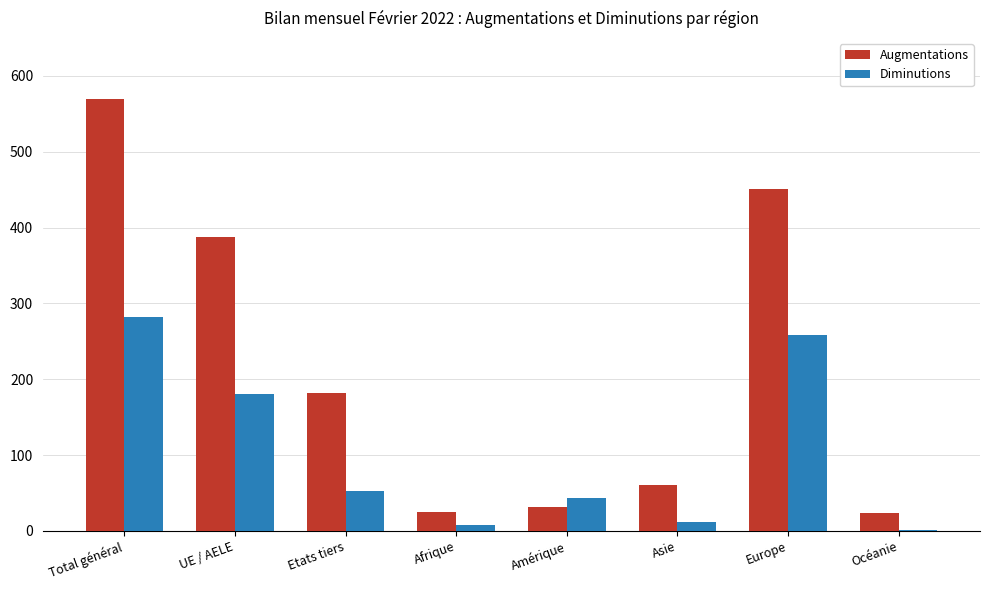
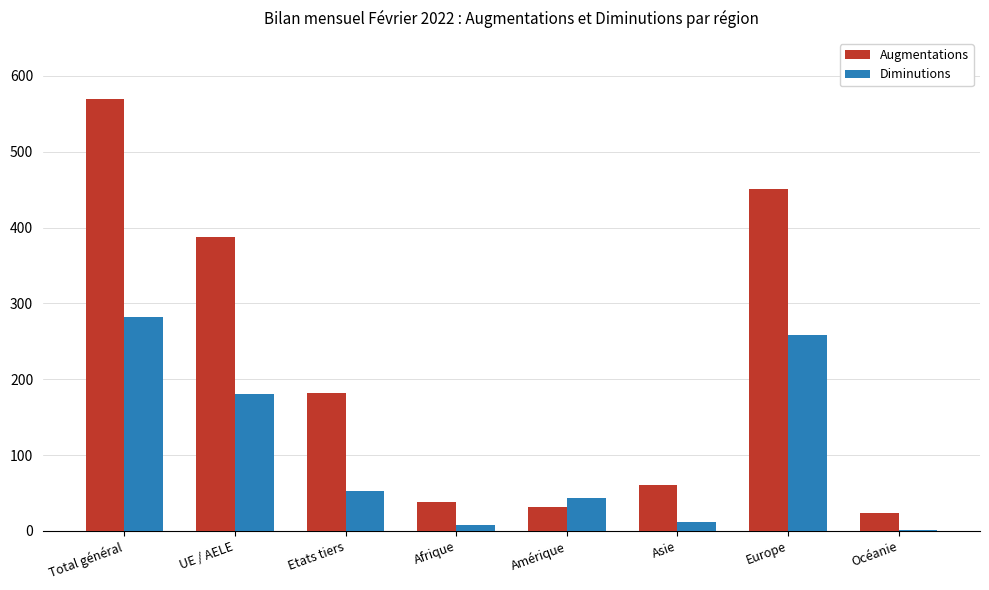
  {
    "Augmentations": {
      "Total général": 570,
      "UE / AELE": 390,
      "Etats tiers": 180,
-     "Afrique": 30,
+     "Afrique": 40,
      "Amérique": 30,
      "Asie": 60,
      "Europe": 450,
      "Océanie": 20
    },
    "Diminutions": {
      "Total général": 280,
      "UE / AELE": 180,
      "Etats tiers": 50,
      "Afrique": 10,
      "Amérique": 40,
      "Asie": 10,
      "Europe": 260
    }
  }
